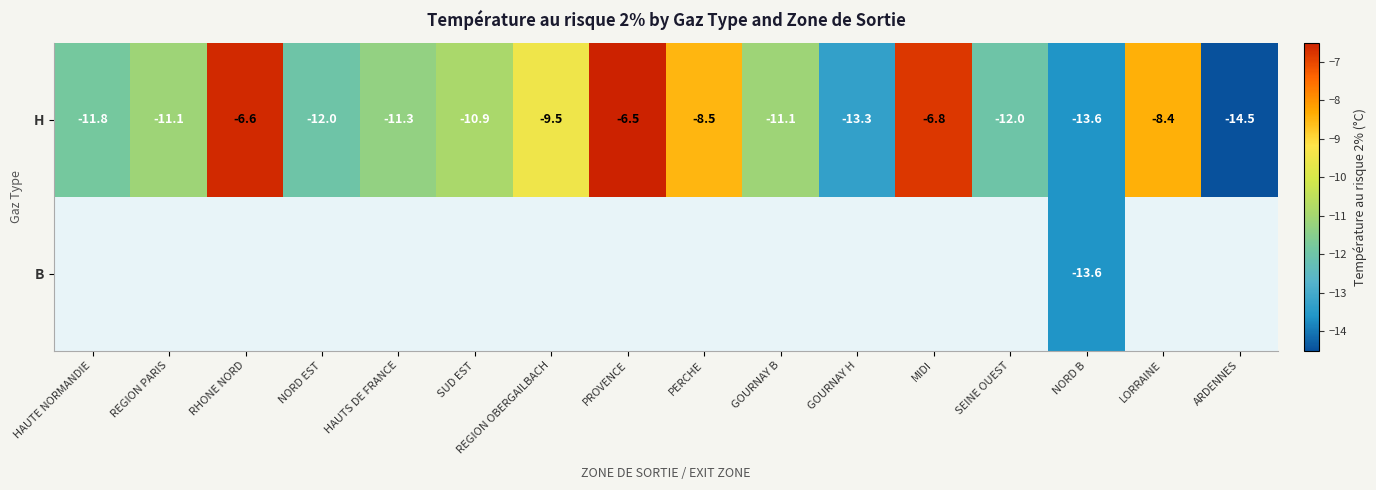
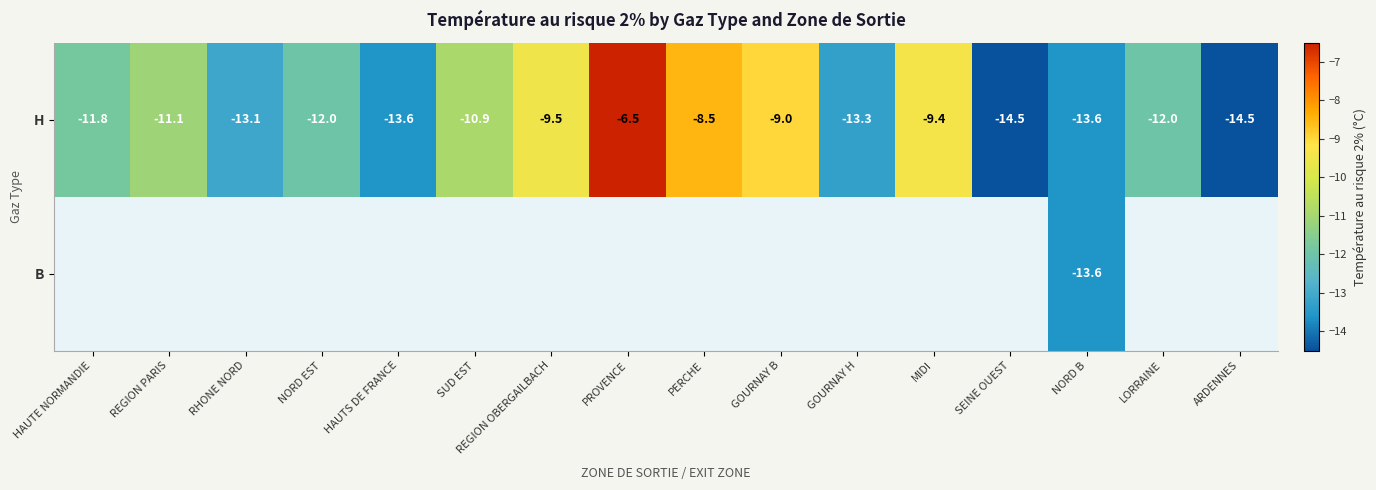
  {
    "H": {
      "HAUTE NORMANDIE": -11.8,
      "REGION PARIS": -11.1,
-     "RHONE NORD": -6.6,
+     "RHONE NORD": -13.1,
      "NORD EST": -12.0,
-     "HAUTS DE FRANCE": -11.3,
+     "HAUTS DE FRANCE": -13.6,
      "SUD EST": -10.9,
      "REGION OBERGAILBACH": -9.5,
      "PROVENCE": -6.5,
      "PERCHE": -8.5,
-     "GOURNAY B": -11.1,
+     "GOURNAY B": -9.0,
      "GOURNAY H": -13.3,
-     "MIDI": -6.8,
-     "SEINE OUEST": -12.0,
+     "MIDI": -9.4,
+     "SEINE OUEST": -14.5,
      "NORD B": -13.6,
-     "LORRAINE": -8.4,
+     "LORRAINE": -12.0,
      "ARDENNES": -14.5
    },
    "B": {
      "NORD B": -13.6
    }
  }
